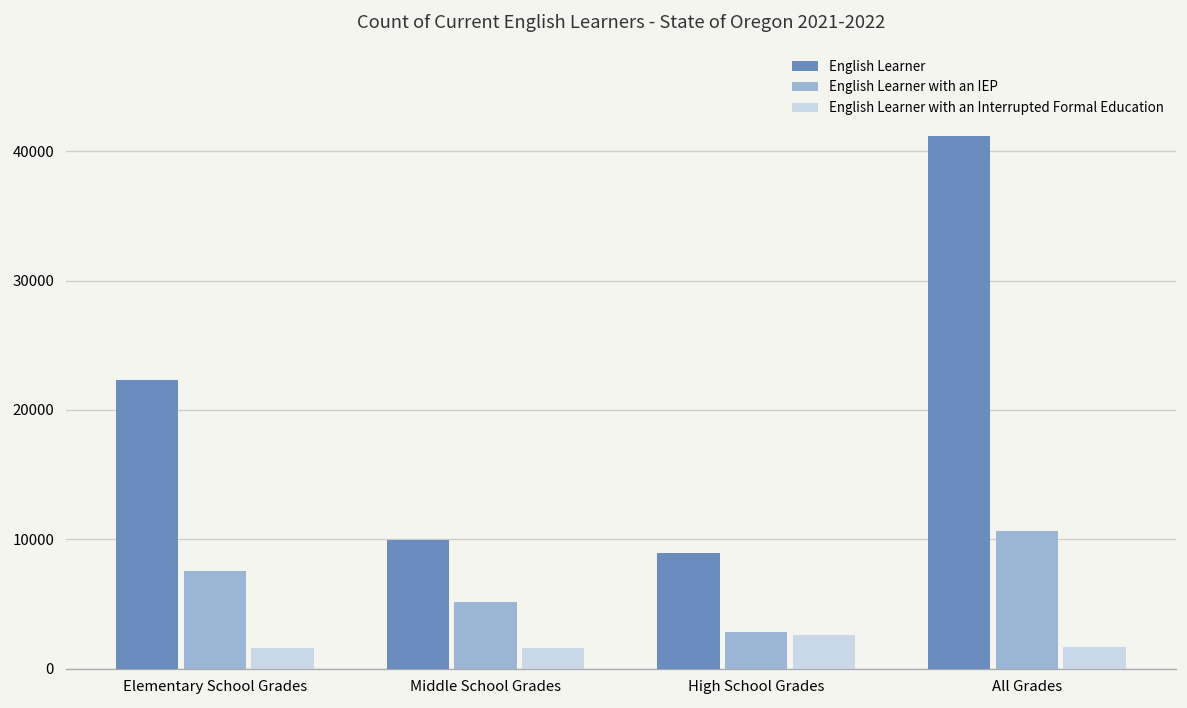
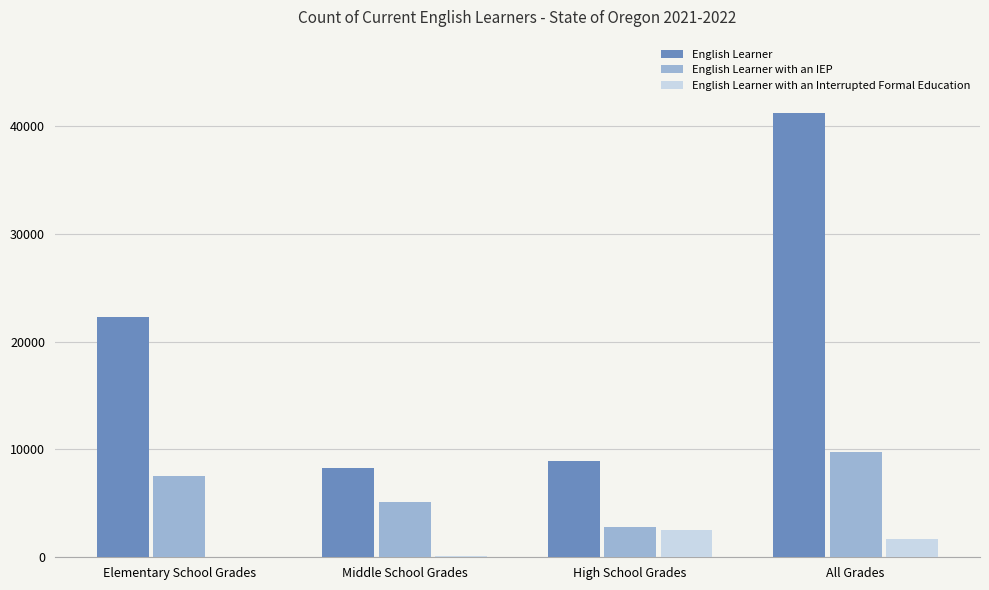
  {
    "English Learner": {
      "Elementary School Grades": 22300,
-     "Middle School Grades": 9900,
+     "Middle School Grades": 8200,
      "High School Grades": 9000,
      "All Grades": 41200
    },
    "English Learner with an IEP": {
      "Elementary School Grades": 7500,
      "Middle School Grades": 5100,
      "High School Grades": 2800,
-     "All Grades": 10600
+     "All Grades": 9800
    },
    "English Learner with an Interrupted Formal Education": {
-     "Elementary School Grades": 1600,
-     "Middle School Grades": 1600,
+     "Elementary School Grades": 0,
+     "Middle School Grades": 100,
      "High School Grades": 2600,
      "All Grades": 1700
    }
  }
